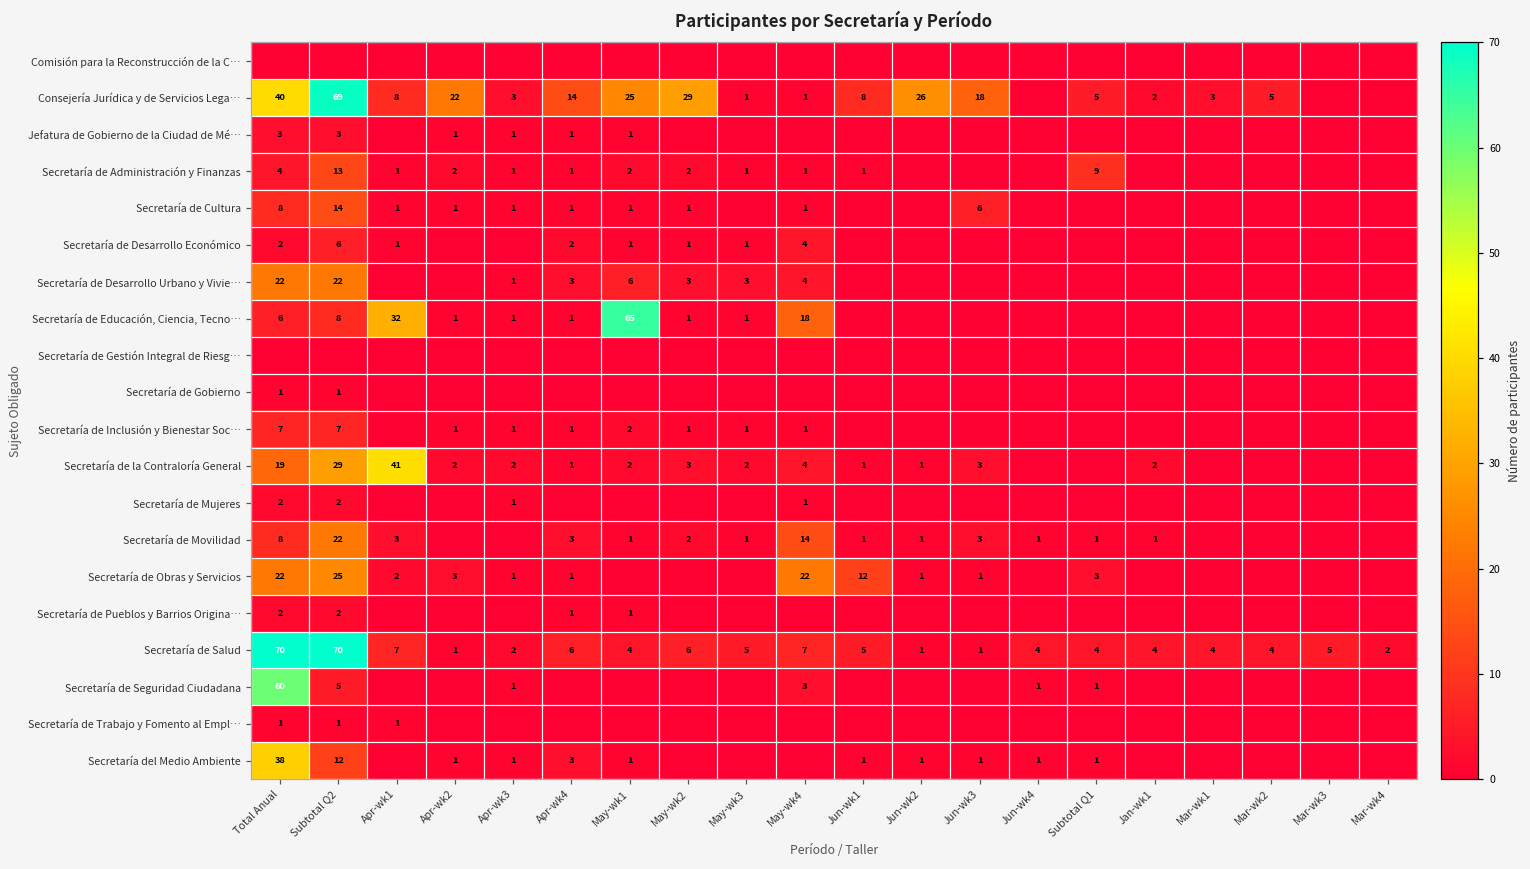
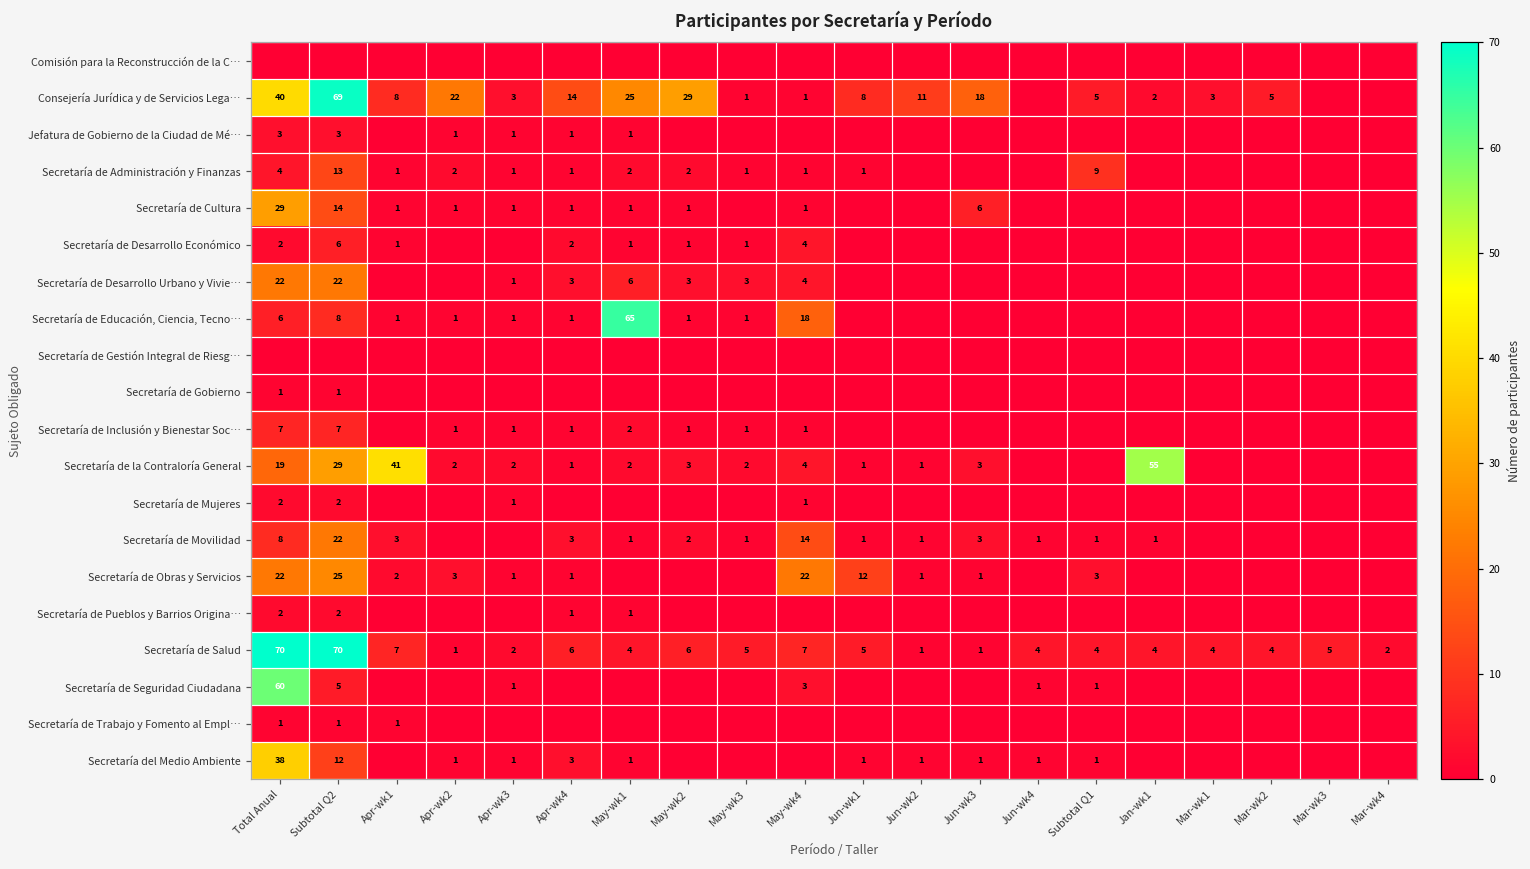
  {
    "Consejería Jurídica y de Servicios Lega…": {
      "Total Anual": 40,
      "Subtotal Q2": 69,
      "Apr-wk1": 8,
      "Apr-wk2": 22,
      "Apr-wk3": 3,
      "Apr-wk4": 14,
      "May-wk1": 25,
      "May-wk2": 29,
      "May-wk3": 1,
      "May-wk4": 1,
      "Jun-wk1": 8,
-     "Jun-wk2": 26,
+     "Jun-wk2": 11,
      "Jun-wk3": 18,
      "Subtotal Q1": 5,
      "Jan-wk1": 2,
      "Mar-wk1": 3,
      "Mar-wk2": 5
    },
    "Jefatura de Gobierno de la Ciudad de Mé…": {
      "Total Anual": 3,
      "Subtotal Q2": 3,
      "Apr-wk2": 1,
      "Apr-wk3": 1,
      "Apr-wk4": 1,
      "May-wk1": 1
    },
    "Secretaría de Administración y Finanzas": {
      "Total Anual": 4,
      "Subtotal Q2": 13,
      "Apr-wk1": 1,
      "Apr-wk2": 2,
      "Apr-wk3": 1,
      "Apr-wk4": 1,
      "May-wk1": 2,
      "May-wk2": 2,
      "May-wk3": 1,
      "May-wk4": 1,
      "Jun-wk1": 1,
      "Subtotal Q1": 9
    },
    "Secretaría de Cultura": {
-     "Total Anual": 8,
+     "Total Anual": 29,
      "Subtotal Q2": 14,
      "Apr-wk1": 1,
      "Apr-wk2": 1,
      "Apr-wk3": 1,
      "Apr-wk4": 1,
      "May-wk1": 1,
      "May-wk2": 1,
      "May-wk4": 1,
      "Jun-wk3": 6
    },
    "Secretaría de Desarrollo Económico": {
      "Total Anual": 2,
      "Subtotal Q2": 6,
      "Apr-wk1": 1,
      "Apr-wk4": 2,
      "May-wk1": 1,
      "May-wk2": 1,
      "May-wk3": 1,
      "May-wk4": 4
    },
    "Secretaría de Desarrollo Urbano y Vivie…": {
      "Total Anual": 22,
      "Subtotal Q2": 22,
      "Apr-wk3": 1,
      "Apr-wk4": 3,
      "May-wk1": 6,
      "May-wk2": 3,
      "May-wk3": 3,
      "May-wk4": 4
    },
    "Secretaría de Educación, Ciencia, Tecno…": {
      "Total Anual": 6,
      "Subtotal Q2": 8,
-     "Apr-wk1": 32,
+     "Apr-wk1": 1,
      "Apr-wk2": 1,
      "Apr-wk3": 1,
      "Apr-wk4": 1,
      "May-wk1": 65,
      "May-wk2": 1,
      "May-wk3": 1,
      "May-wk4": 18
    },
    "Secretaría de Gobierno": {
      "Total Anual": 1,
      "Subtotal Q2": 1
    },
    "Secretaría de Inclusión y Bienestar Soc…": {
      "Total Anual": 7,
      "Subtotal Q2": 7,
      "Apr-wk2": 1,
      "Apr-wk3": 1,
      "Apr-wk4": 1,
      "May-wk1": 2,
      "May-wk2": 1,
      "May-wk3": 1,
      "May-wk4": 1
    },
    "Secretaría de la Contraloría General": {
      "Total Anual": 19,
      "Subtotal Q2": 29,
      "Apr-wk1": 41,
      "Apr-wk2": 2,
      "Apr-wk3": 2,
      "Apr-wk4": 1,
      "May-wk1": 2,
      "May-wk2": 3,
      "May-wk3": 2,
      "May-wk4": 4,
      "Jun-wk1": 1,
      "Jun-wk2": 1,
      "Jun-wk3": 3,
-     "Jan-wk1": 2
+     "Jan-wk1": 55
    },
    "Secretaría de Mujeres": {
      "Total Anual": 2,
      "Subtotal Q2": 2,
      "Apr-wk3": 1,
      "May-wk4": 1
    },
    "Secretaría de Movilidad": {
      "Total Anual": 8,
      "Subtotal Q2": 22,
      "Apr-wk1": 3,
      "Apr-wk4": 3,
      "May-wk1": 1,
      "May-wk2": 2,
      "May-wk3": 1,
      "May-wk4": 14,
      "Jun-wk1": 1,
      "Jun-wk2": 1,
      "Jun-wk3": 3,
      "Jun-wk4": 1,
      "Subtotal Q1": 1,
      "Jan-wk1": 1
    },
    "Secretaría de Obras y Servicios": {
      "Total Anual": 22,
      "Subtotal Q2": 25,
      "Apr-wk1": 2,
      "Apr-wk2": 3,
      "Apr-wk3": 1,
      "Apr-wk4": 1,
      "May-wk4": 22,
      "Jun-wk1": 12,
      "Jun-wk2": 1,
      "Jun-wk3": 1,
      "Subtotal Q1": 3
    },
    "Secretaría de Pueblos y Barrios Origina…": {
      "Total Anual": 2,
      "Subtotal Q2": 2,
      "Apr-wk4": 1,
      "May-wk1": 1
    },
    "Secretaría de Salud": {
      "Total Anual": 70,
      "Subtotal Q2": 70,
      "Apr-wk1": 7,
      "Apr-wk2": 1,
      "Apr-wk3": 2,
      "Apr-wk4": 6,
      "May-wk1": 4,
      "May-wk2": 6,
      "May-wk3": 5,
      "May-wk4": 7,
      "Jun-wk1": 5,
      "Jun-wk2": 1,
      "Jun-wk3": 1,
      "Jun-wk4": 4,
      "Subtotal Q1": 4,
      "Jan-wk1": 4,
      "Mar-wk1": 4,
      "Mar-wk2": 4,
      "Mar-wk3": 5,
      "Mar-wk4": 2
    },
    "Secretaría de Seguridad Ciudadana": {
      "Total Anual": 60,
      "Subtotal Q2": 5,
      "Apr-wk3": 1,
      "May-wk4": 3,
      "Jun-wk4": 1,
      "Subtotal Q1": 1
    },
    "Secretaría de Trabajo y Fomento al Empl…": {
      "Total Anual": 1,
      "Subtotal Q2": 1,
      "Apr-wk1": 1
    },
    "Secretaría del Medio Ambiente": {
      "Total Anual": 38,
      "Subtotal Q2": 12,
      "Apr-wk2": 1,
      "Apr-wk3": 1,
      "Apr-wk4": 3,
      "May-wk1": 1,
      "Jun-wk1": 1,
      "Jun-wk2": 1,
      "Jun-wk3": 1,
      "Jun-wk4": 1,
      "Subtotal Q1": 1
    }
  }
